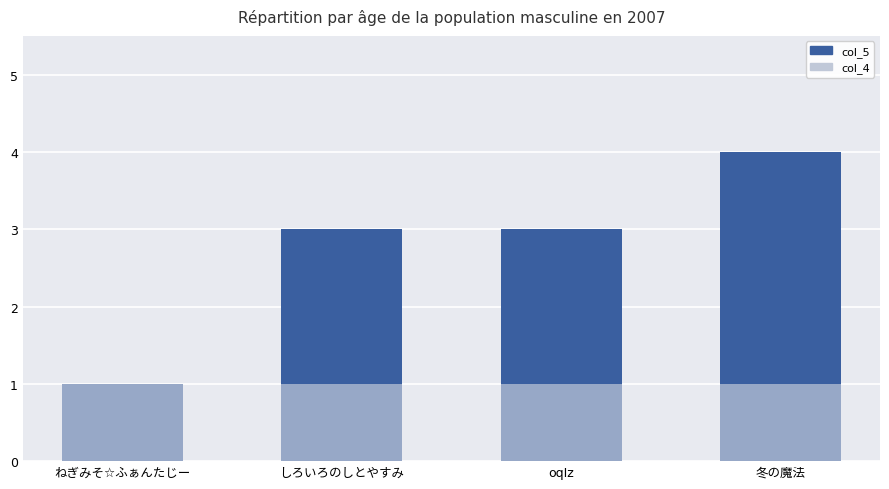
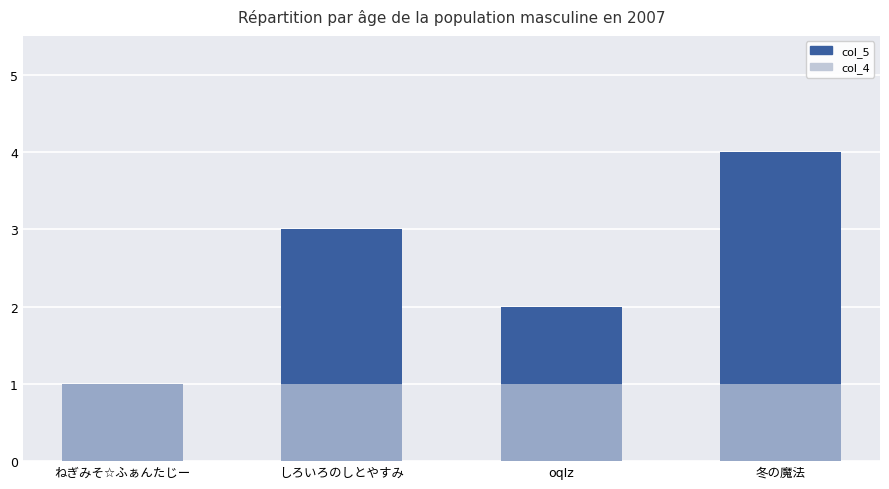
  {
    "col_5": {
      "ねぎみそ☆ふぁんたじー": 1,
      "しろいろのしとやすみ": 3,
-     "oqIz": 3,
+     "oqIz": 2,
      "冬の魔法": 4
    },
    "col_4": {
      "ねぎみそ☆ふぁんたじー": 1
    }
  }
